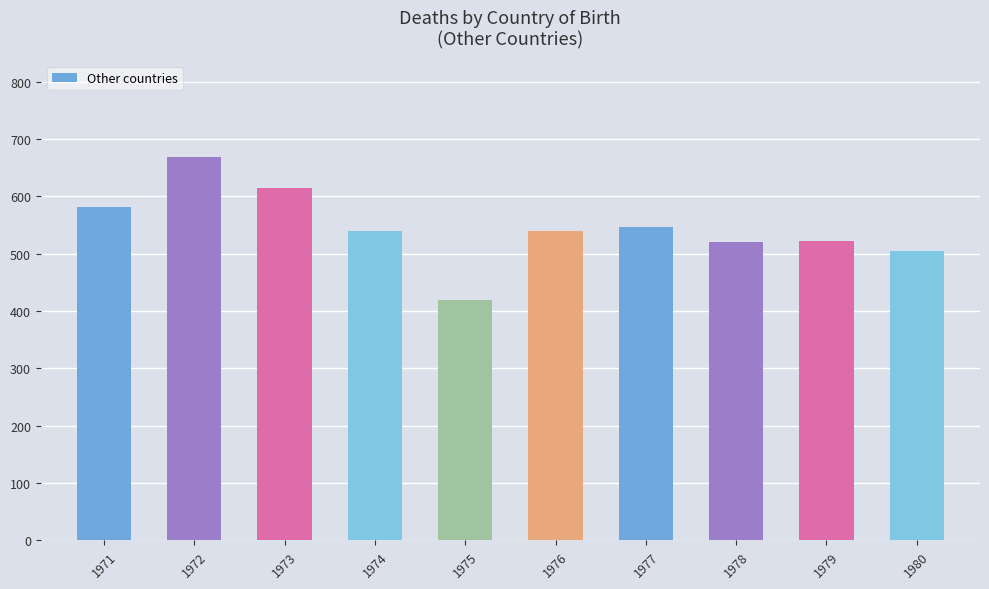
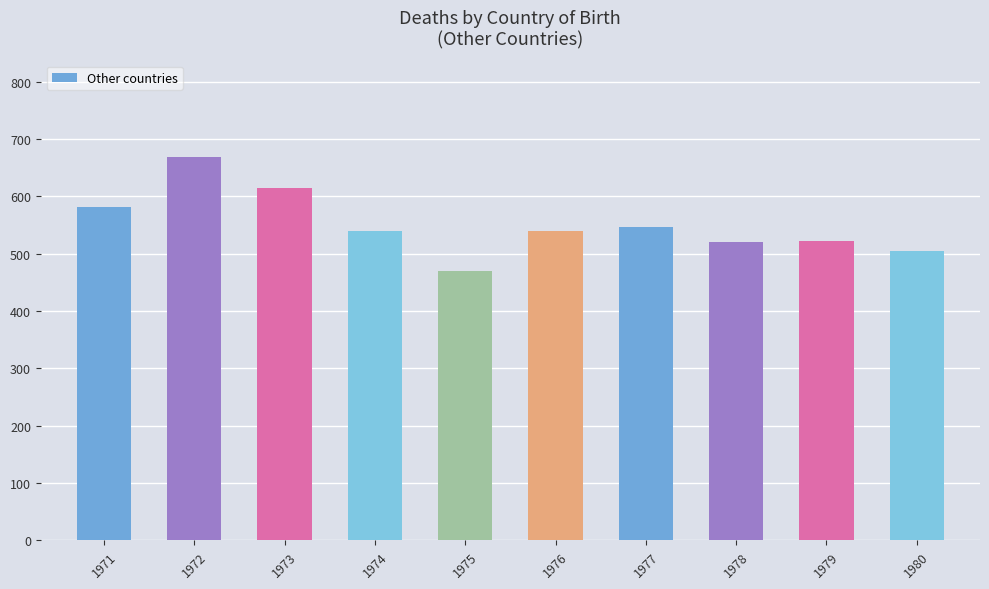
  {
    "1971": 580,
    "1972": 670,
    "1973": 620,
    "1974": 540,
-   "1975": 420,
+   "1975": 470,
    "1976": 540,
    "1977": 550,
    "1978": 520,
    "1979": 520,
    "1980": 500
  }
